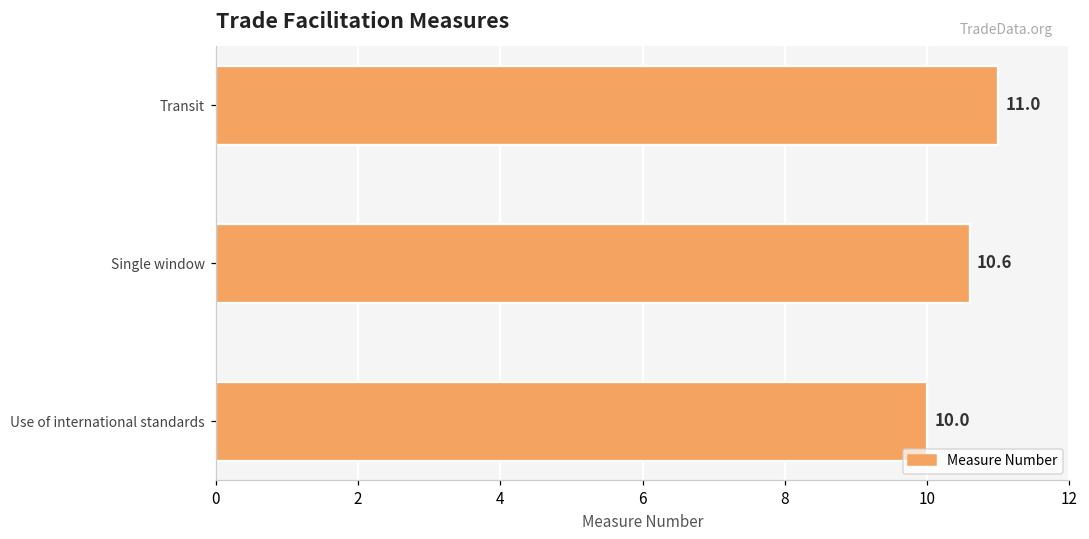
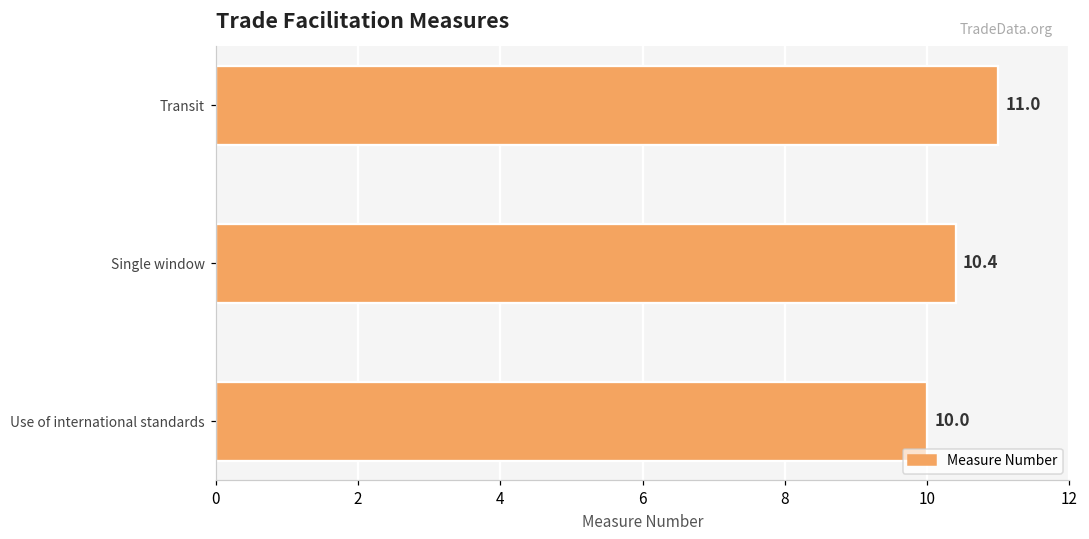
  {
    "Transit": 11.0,
-   "Single window": 10.6,
+   "Single window": 10.4,
    "Use of international standards": 10.0
  }
